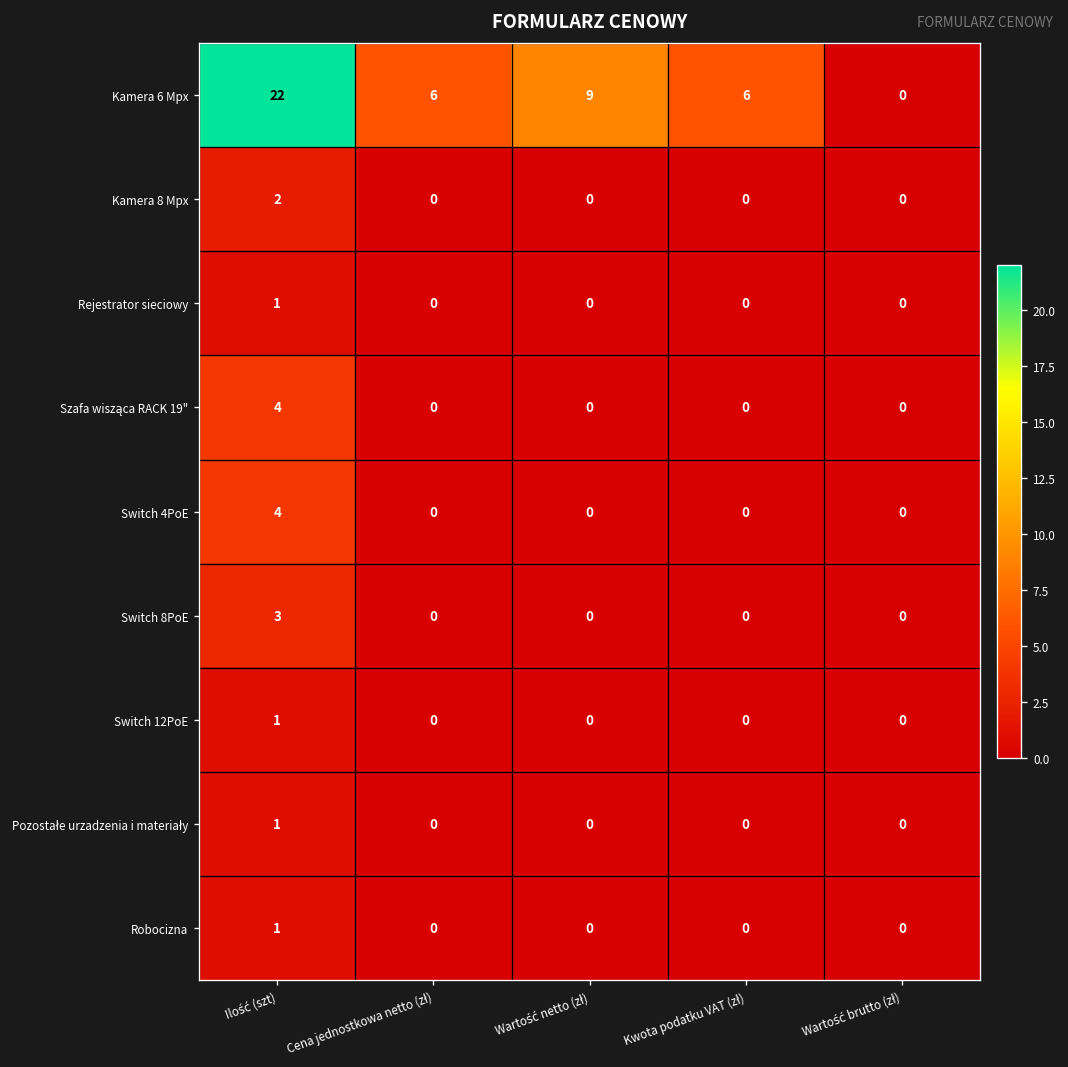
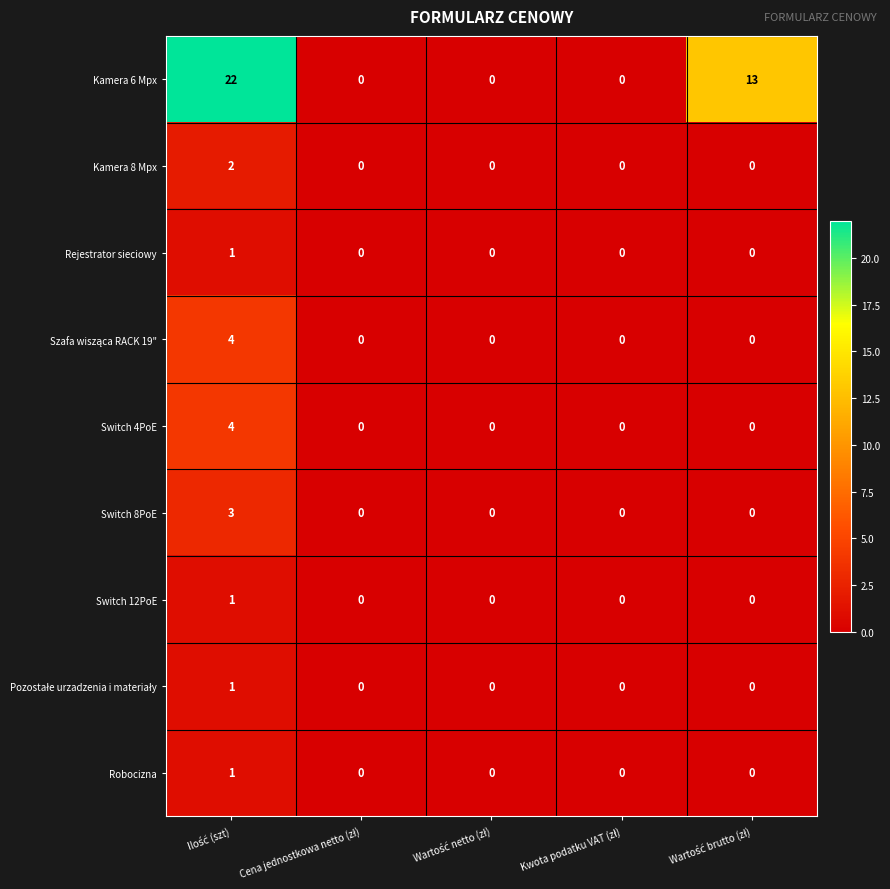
  {
    "Kamera 6 Mpx": {
      "Ilość (szt)": 22,
-     "Cena jednostkowa netto (zł)": 6,
-     "Wartość netto (zł)": 9,
-     "Kwota podatku VAT (zł)": 6,
-     "Wartość brutto (zł)": 0
+     "Cena jednostkowa netto (zł)": 0,
+     "Wartość netto (zł)": 0,
+     "Kwota podatku VAT (zł)": 0,
+     "Wartość brutto (zł)": 13
    },
    "Kamera 8 Mpx": {
      "Ilość (szt)": 2,
      "Cena jednostkowa netto (zł)": 0,
      "Wartość netto (zł)": 0,
      "Kwota podatku VAT (zł)": 0,
      "Wartość brutto (zł)": 0
    },
    "Rejestrator sieciowy": {
      "Ilość (szt)": 1,
      "Cena jednostkowa netto (zł)": 0,
      "Wartość netto (zł)": 0,
      "Kwota podatku VAT (zł)": 0,
      "Wartość brutto (zł)": 0
    },
    "Szafa wisząca RACK 19\"": {
      "Ilość (szt)": 4,
      "Cena jednostkowa netto (zł)": 0,
      "Wartość netto (zł)": 0,
      "Kwota podatku VAT (zł)": 0,
      "Wartość brutto (zł)": 0
    },
    "Switch 4PoE": {
      "Ilość (szt)": 4,
      "Cena jednostkowa netto (zł)": 0,
      "Wartość netto (zł)": 0,
      "Kwota podatku VAT (zł)": 0,
      "Wartość brutto (zł)": 0
    },
    "Switch 8PoE": {
      "Ilość (szt)": 3,
      "Cena jednostkowa netto (zł)": 0,
      "Wartość netto (zł)": 0,
      "Kwota podatku VAT (zł)": 0,
      "Wartość brutto (zł)": 0
    },
    "Switch 12PoE": {
      "Ilość (szt)": 1,
      "Cena jednostkowa netto (zł)": 0,
      "Wartość netto (zł)": 0,
      "Kwota podatku VAT (zł)": 0,
      "Wartość brutto (zł)": 0
    },
    "Pozostałe urzadzenia i materiały": {
      "Ilość (szt)": 1,
      "Cena jednostkowa netto (zł)": 0,
      "Wartość netto (zł)": 0,
      "Kwota podatku VAT (zł)": 0,
      "Wartość brutto (zł)": 0
    },
    "Robocizna": {
      "Ilość (szt)": 1,
      "Cena jednostkowa netto (zł)": 0,
      "Wartość netto (zł)": 0,
      "Kwota podatku VAT (zł)": 0,
      "Wartość brutto (zł)": 0
    }
  }
